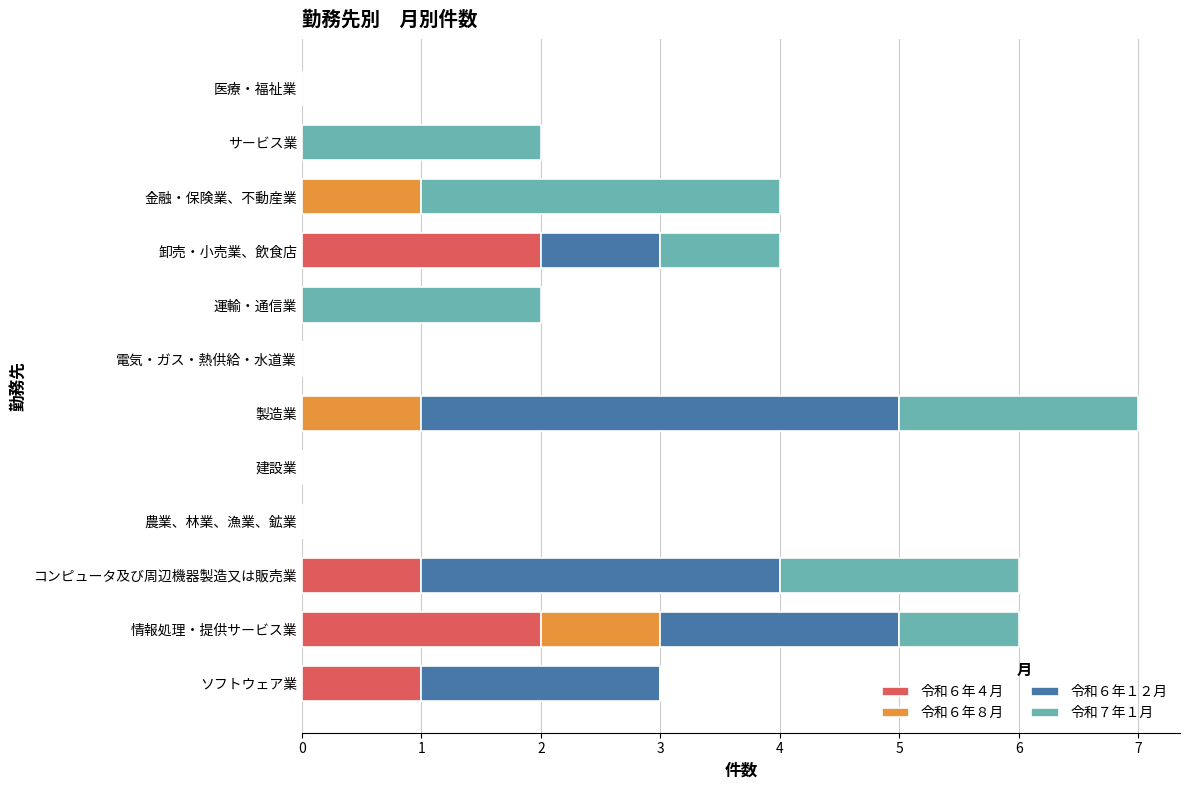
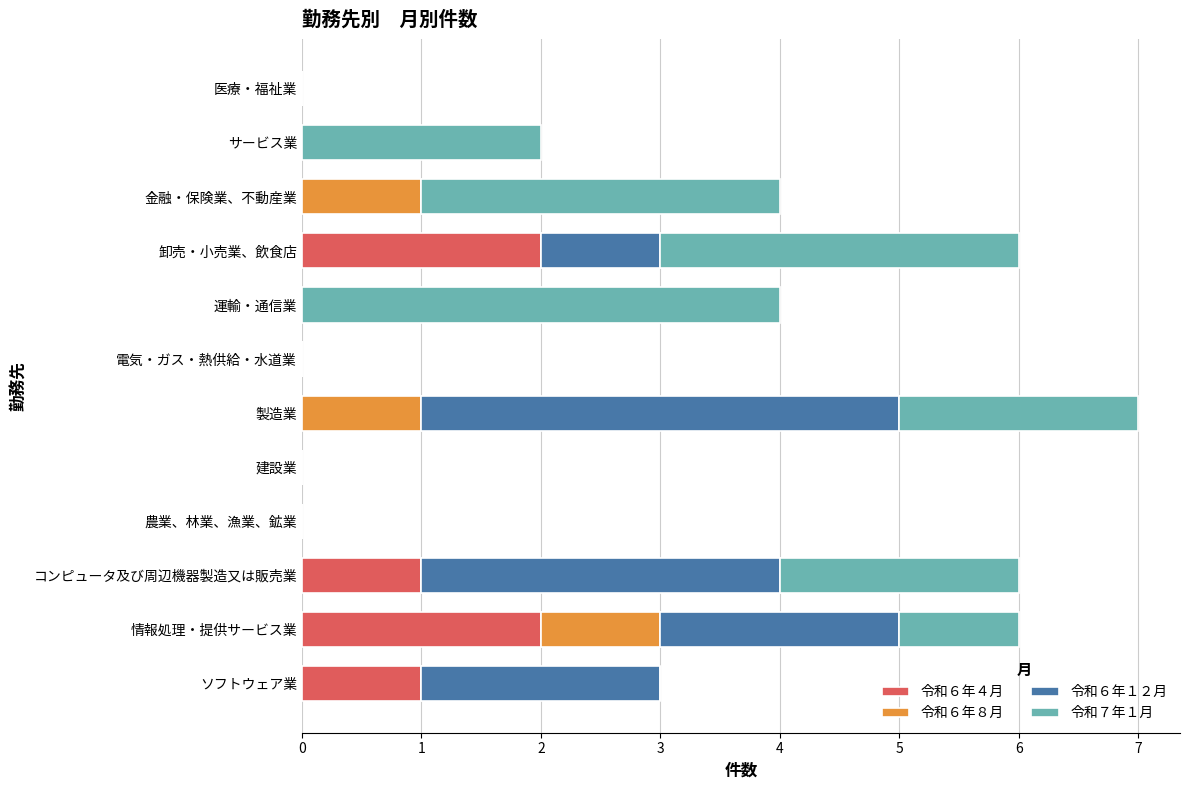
  {
    "令和６年４月": {
      "医療・福祉業": 0,
      "サービス業": 0,
      "金融・保険業、不動産業": 0,
      "卸売・小売業、飲食店": 2,
      "運輸・通信業": 0,
      "電気・ガス・熱供給・水道業": 0,
      "製造業": 0,
      "建設業": 0,
      "農業、林業、漁業、鉱業": 0,
      "コンピュータ及び周辺機器製造又は販売業": 1,
      "情報処理・提供サービス業": 2,
      "ソフトウェア業": 1
    },
    "令和６年１２月": {
      "医療・福祉業": 0,
      "サービス業": 0,
      "金融・保険業、不動産業": 0,
      "卸売・小売業、飲食店": 1,
      "運輸・通信業": 0,
      "電気・ガス・熱供給・水道業": 0,
      "製造業": 4,
      "建設業": 0,
      "農業、林業、漁業、鉱業": 0,
      "コンピュータ及び周辺機器製造又は販売業": 3,
      "情報処理・提供サービス業": 2,
      "ソフトウェア業": 2
    },
    "令和７年１月": {
      "医療・福祉業": 0,
      "サービス業": 2,
      "金融・保険業、不動産業": 3,
-     "卸売・小売業、飲食店": 1,
-     "運輸・通信業": 2,
+     "卸売・小売業、飲食店": 3,
+     "運輸・通信業": 4,
      "電気・ガス・熱供給・水道業": 0,
      "製造業": 2,
      "建設業": 0,
      "農業、林業、漁業、鉱業": 0,
      "コンピュータ及び周辺機器製造又は販売業": 2,
      "情報処理・提供サービス業": 1,
      "ソフトウェア業": 0
    }
  }
